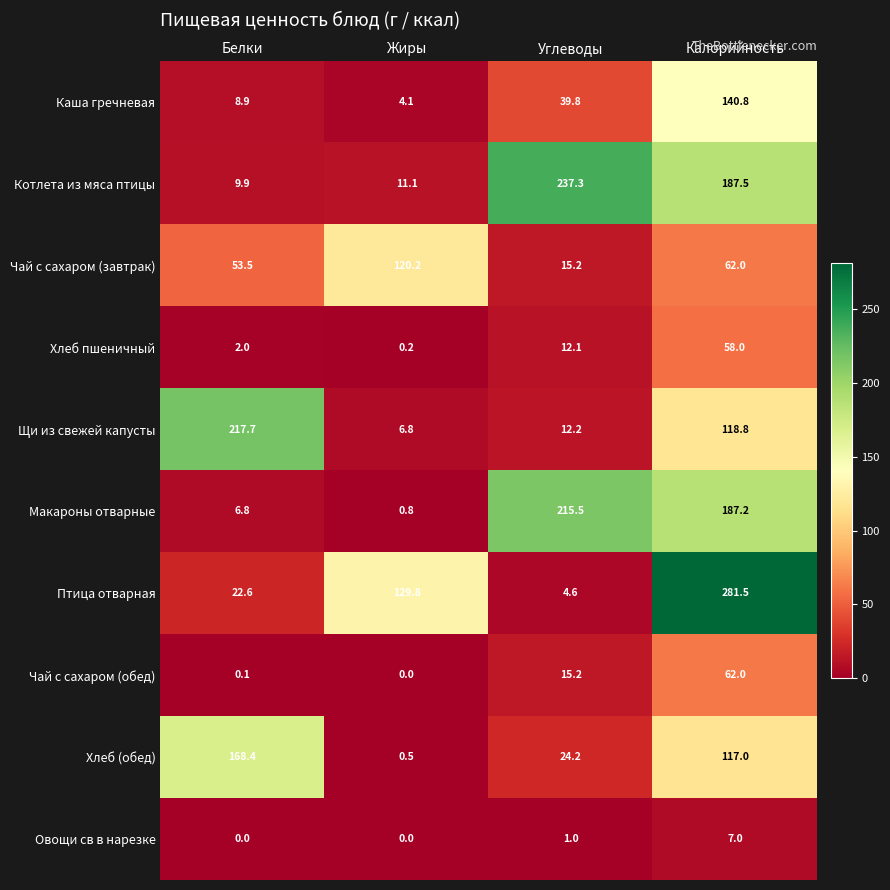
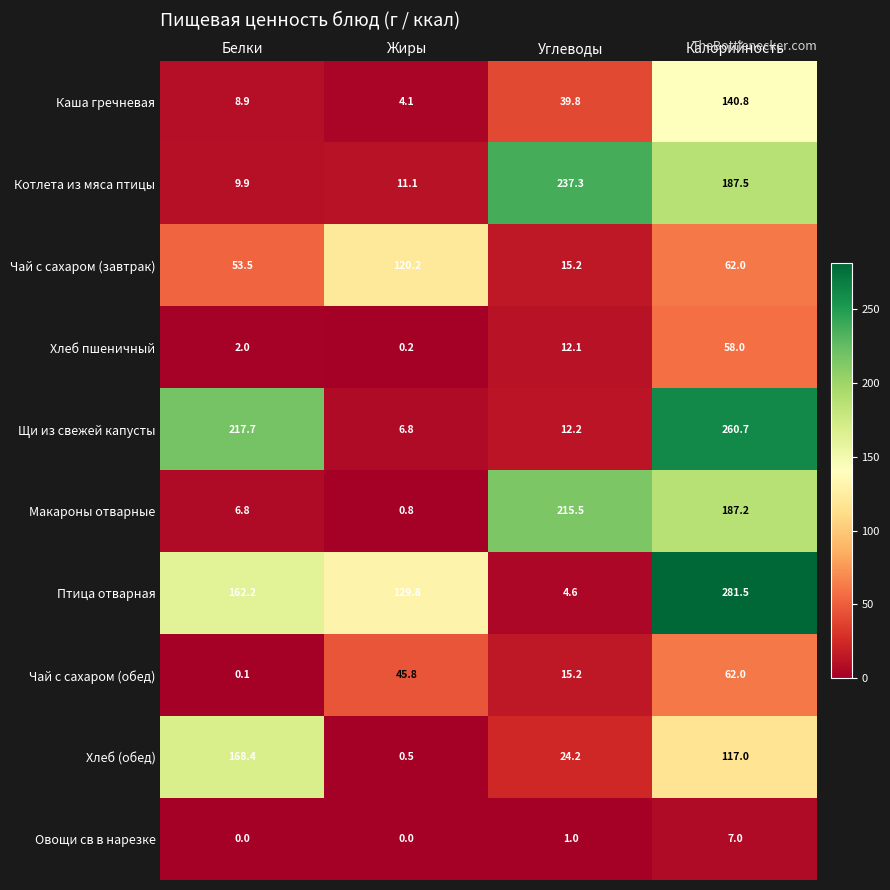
  {
    "Каша гречневая": {
      "Белки": 8.9,
      "Жиры": 4.1,
      "Углеводы": 39.8,
      "Калорийность": 140.8
    },
    "Котлета из мяса птицы": {
      "Белки": 9.9,
      "Жиры": 11.1,
      "Углеводы": 237.3,
      "Калорийность": 187.5
    },
    "Чай с сахаром (завтрак)": {
      "Белки": 53.5,
      "Жиры": 120.2,
      "Углеводы": 15.2,
      "Калорийность": 62.0
    },
    "Хлеб пшеничный": {
      "Белки": 2.0,
      "Жиры": 0.2,
      "Углеводы": 12.1,
      "Калорийность": 58.0
    },
    "Щи из свежей капусты": {
      "Белки": 217.7,
      "Жиры": 6.8,
      "Углеводы": 12.2,
-     "Калорийность": 118.8
+     "Калорийность": 260.7
    },
    "Макароны отварные": {
      "Белки": 6.8,
      "Жиры": 0.8,
      "Углеводы": 215.5,
      "Калорийность": 187.2
    },
    "Птица отварная": {
-     "Белки": 22.6,
+     "Белки": 162.2,
      "Жиры": 129.8,
      "Углеводы": 4.6,
      "Калорийность": 281.5
    },
    "Чай с сахаром (обед)": {
      "Белки": 0.1,
-     "Жиры": 0.0,
+     "Жиры": 45.8,
      "Углеводы": 15.2,
      "Калорийность": 62.0
    },
    "Хлеб (обед)": {
      "Белки": 168.4,
      "Жиры": 0.5,
      "Углеводы": 24.2,
      "Калорийность": 117.0
    },
    "Овощи св в нарезке": {
      "Белки": 0.0,
      "Жиры": 0.0,
      "Углеводы": 1.0,
      "Калорийность": 7.0
    }
  }
